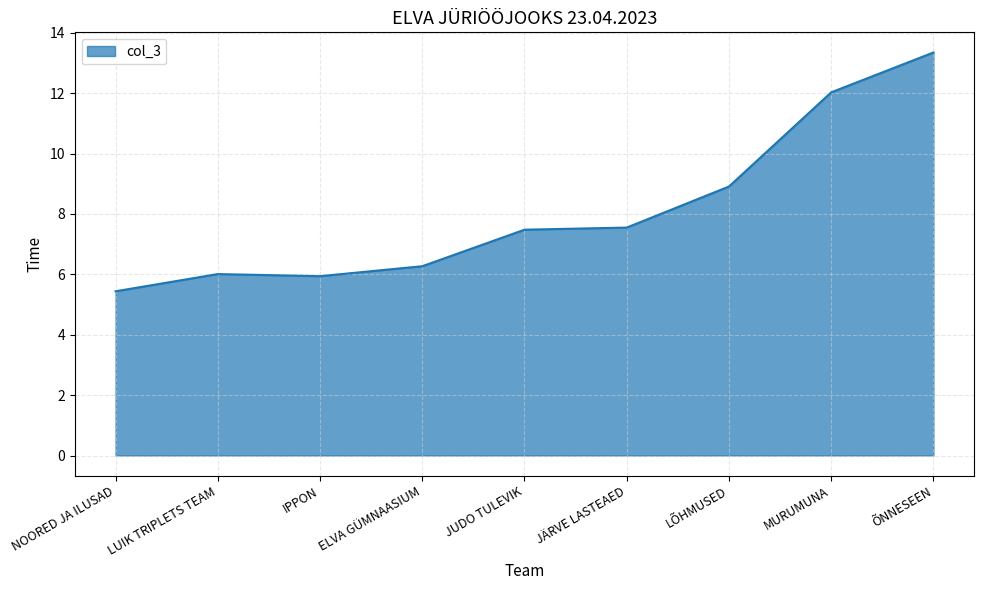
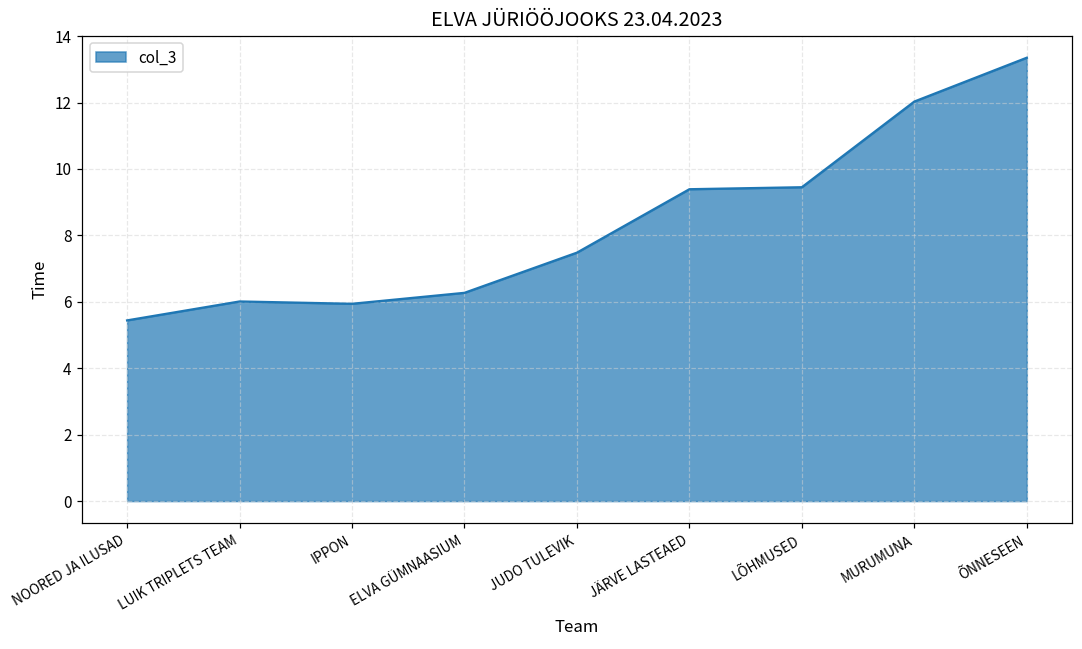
  {
    "NOORED JA ILUSAD": 5.4,
    "LUIK TRIPLETS TEAM": 6.0,
    "IPPON": 5.9,
    "ELVA GÜMNAASIUM": 6.3,
    "JUDO TULEVIK": 7.5,
-   "JÄRVE LASTEAED": 7.6,
-   "LÕHMUSED": 8.9,
+   "JÄRVE LASTEAED": 9.4,
+   "LÕHMUSED": 9.5,
    "MURUMUNA": 12.0,
    "ÕNNESEEN": 13.4
  }
